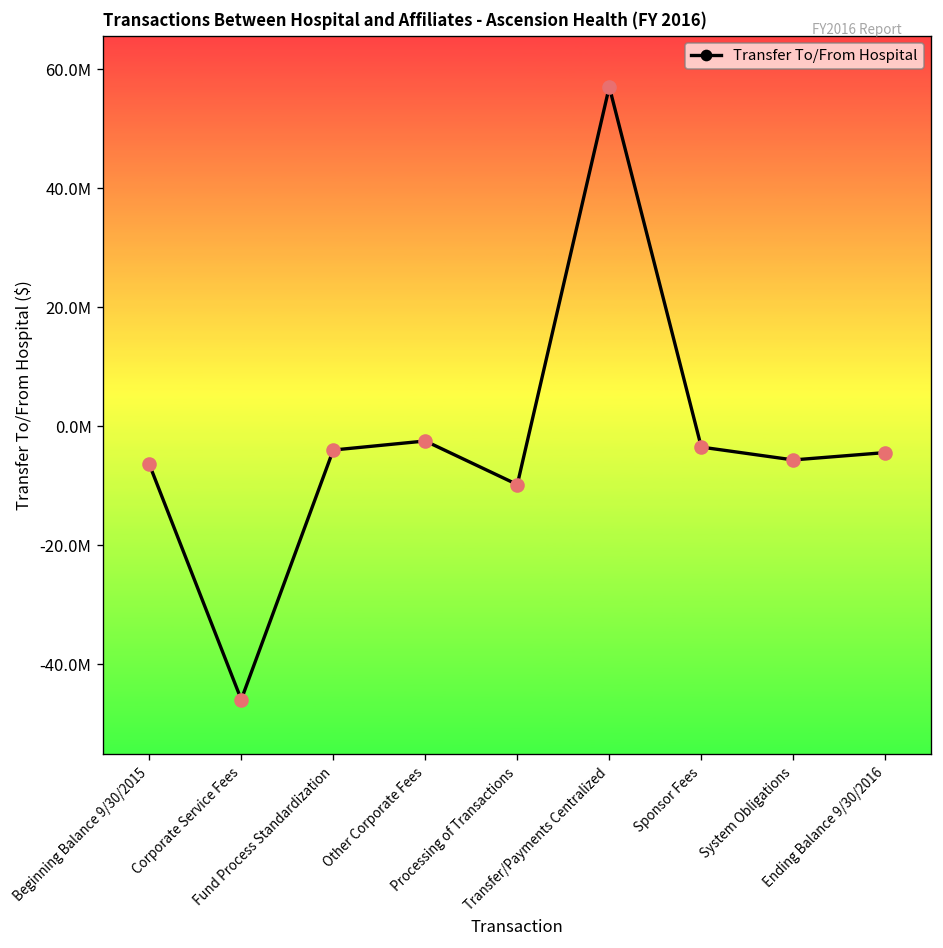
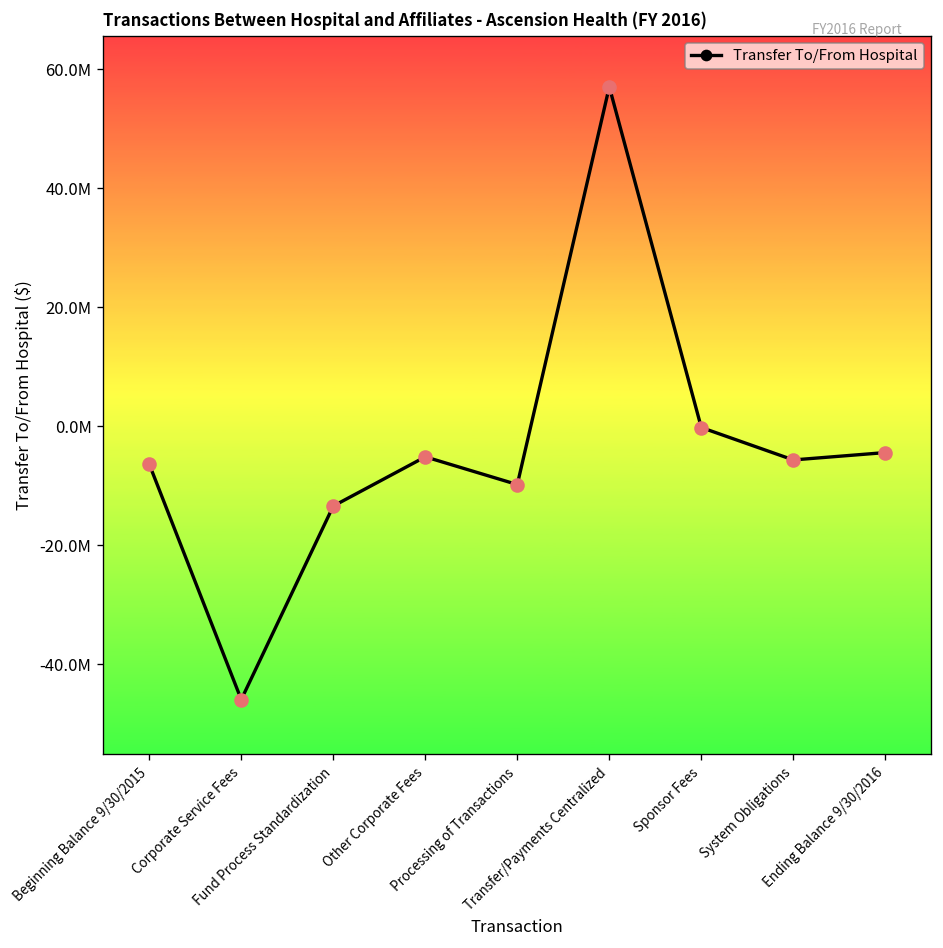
  {
    "Beginning Balance 9/30/2015": -6000000,
    "Corporate Service Fees": -46000000,
-   "Fund Process Standardization": -4000000,
-   "Other Corporate Fees": -2000000,
+   "Fund Process Standardization": -13000000,
+   "Other Corporate Fees": -5000000,
    "Processing of Transactions": -10000000,
    "Transfer/Payments Centralized": 57000000,
-   "Sponsor Fees": -3000000,
+   "Sponsor Fees": 0,
    "System Obligations": -6000000,
    "Ending Balance 9/30/2016": -4000000
  }
